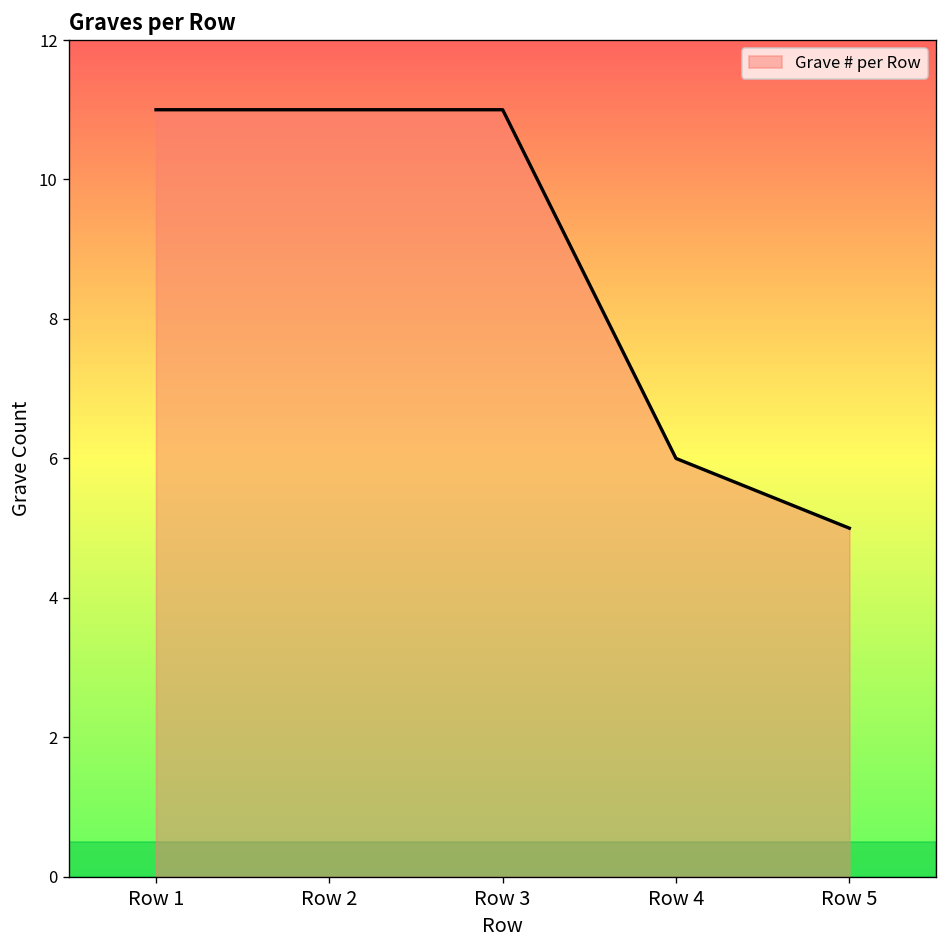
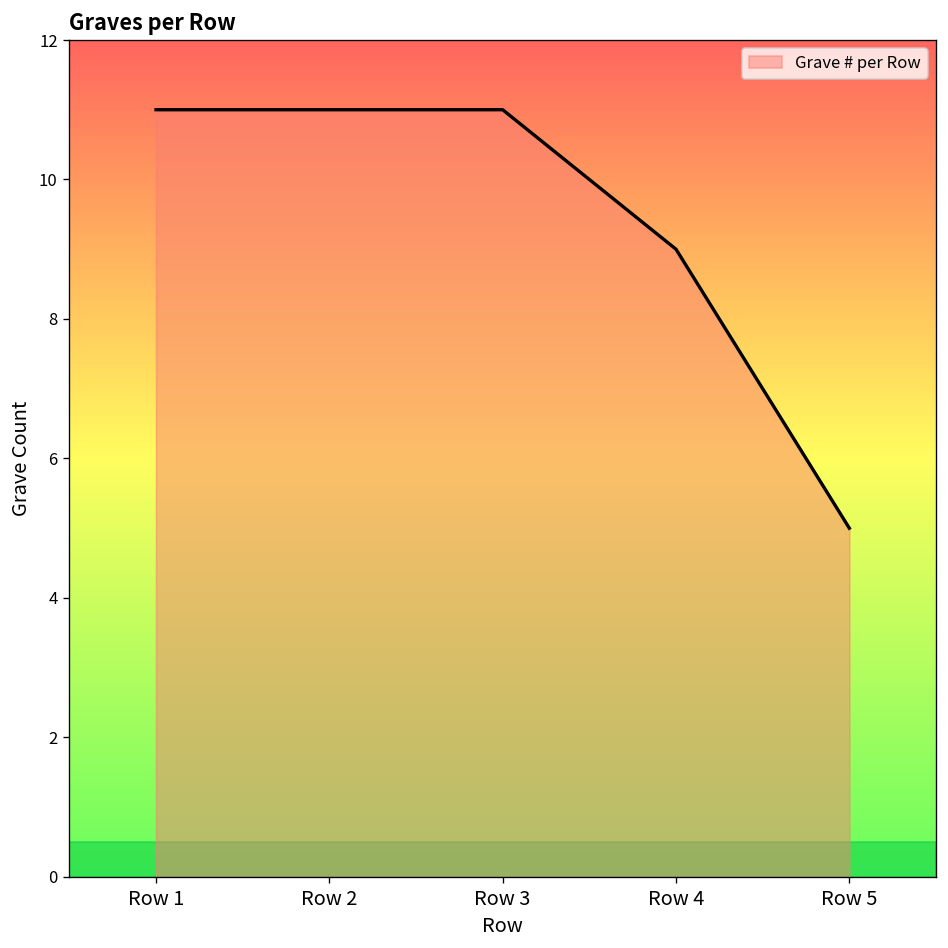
  {
    "Row 1": 11,
    "Row 2": 11,
    "Row 3": 11,
-   "Row 4": 6,
+   "Row 4": 9,
    "Row 5": 5
  }
